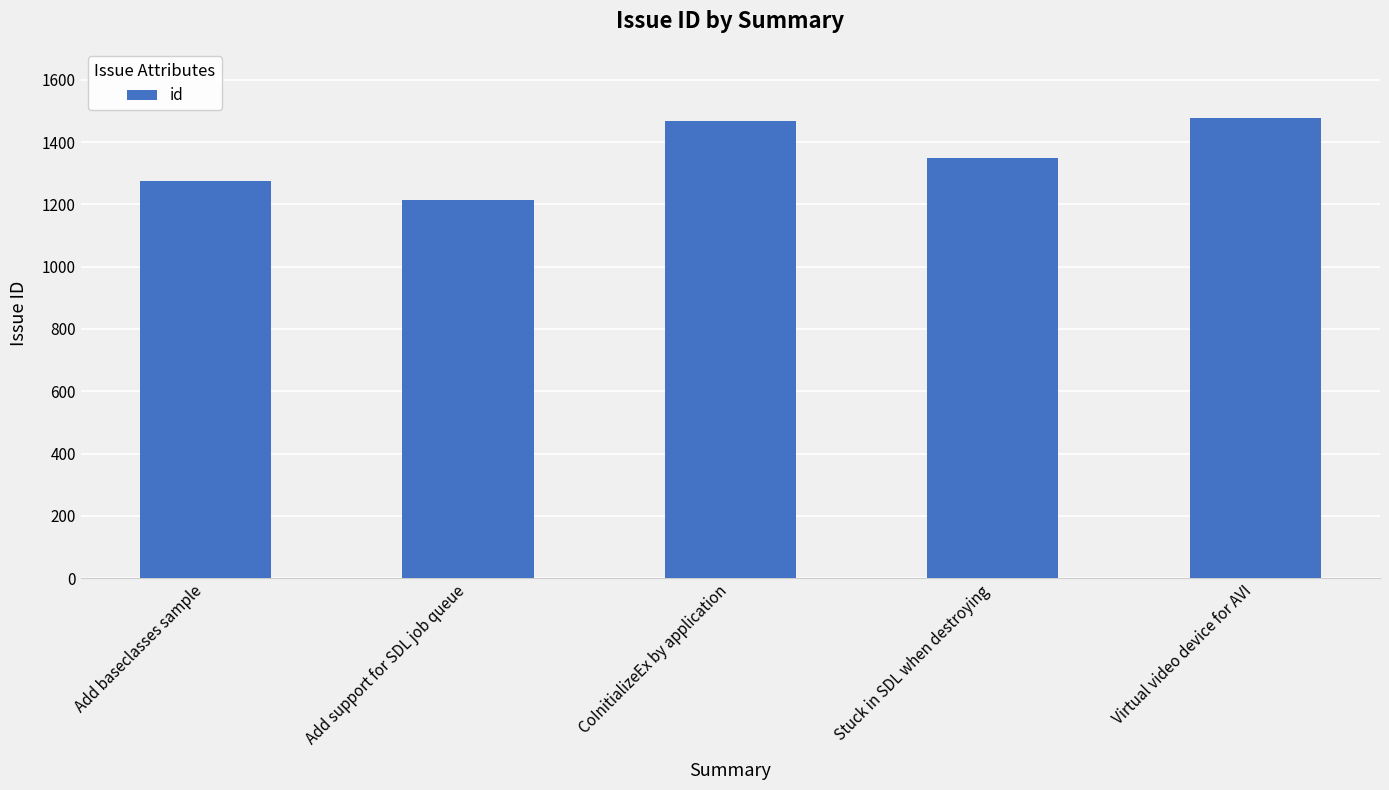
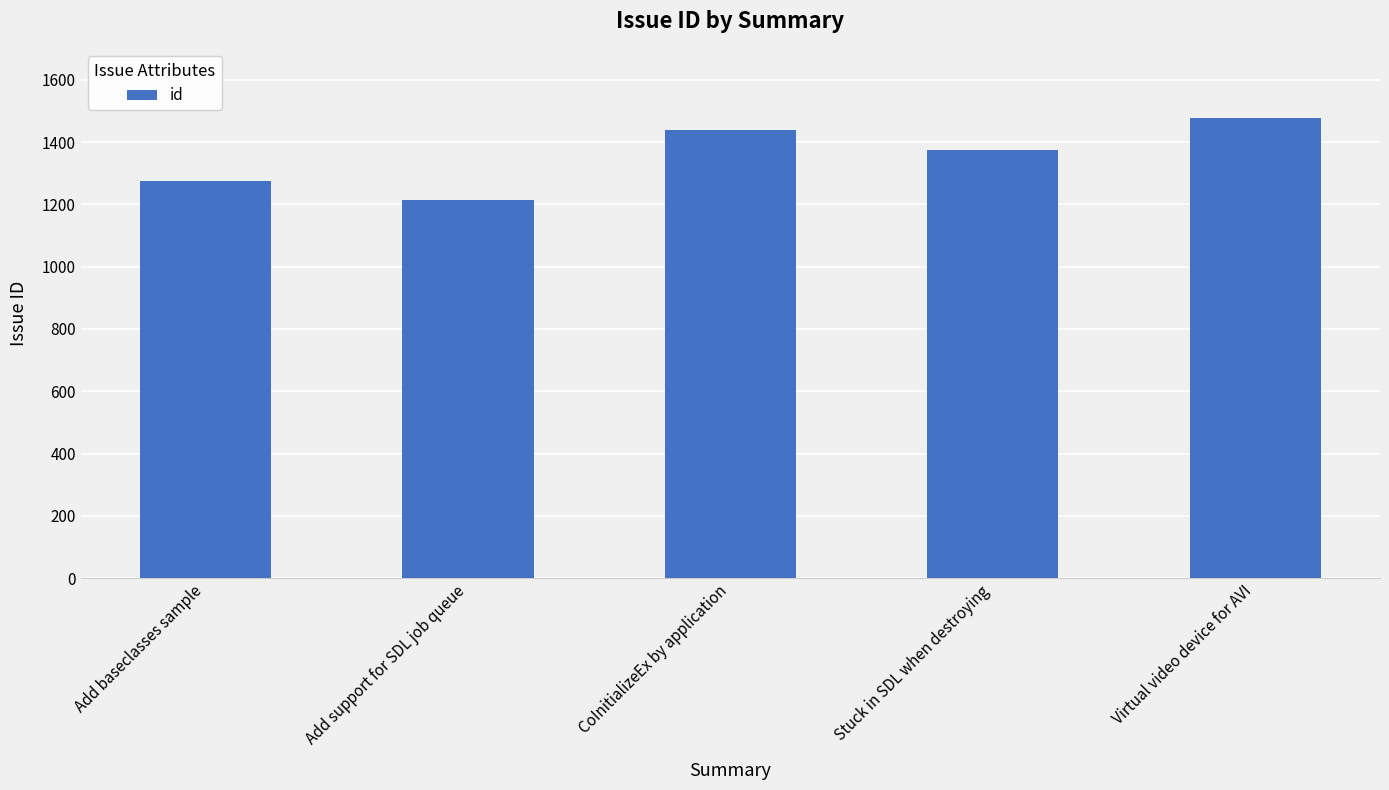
  {
    "Add baseclasses sample": 1280,
    "Add support for SDL job queue": 1210,
-   "CoInitializeEx by application": 1470,
-   "Stuck in SDL when destroying": 1350,
+   "CoInitializeEx by application": 1440,
+   "Stuck in SDL when destroying": 1380,
    "Virtual video device for AVI": 1480
  }
